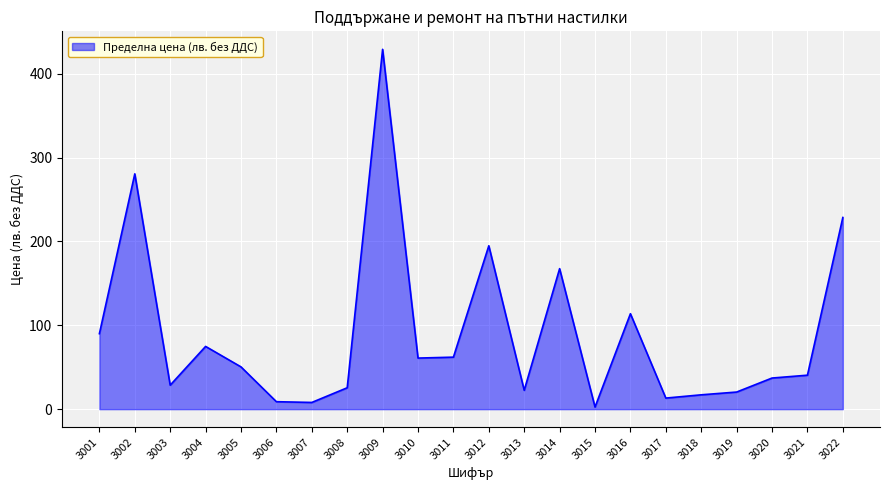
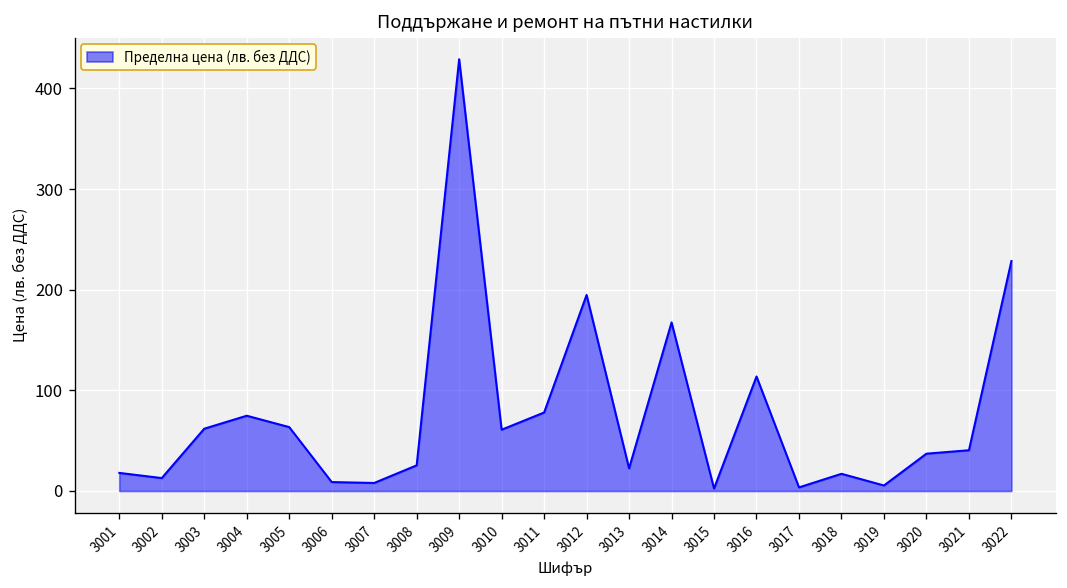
  {
-   "3001": 90,
-   "3002": 280,
-   "3003": 30,
+   "3001": 20,
+   "3002": 10,
+   "3003": 60,
    "3004": 70,
-   "3005": 50,
+   "3005": 60,
    "3006": 10,
    "3007": 10,
    "3008": 30,
    "3009": 430,
    "3010": 60,
-   "3011": 60,
+   "3011": 80,
    "3012": 190,
    "3013": 20,
    "3014": 170,
    "3015": 0,
    "3016": 110,
-   "3017": 10,
+   "3017": 0,
    "3018": 20,
-   "3019": 20,
+   "3019": 10,
    "3020": 40,
    "3021": 40,
    "3022": 230
  }
